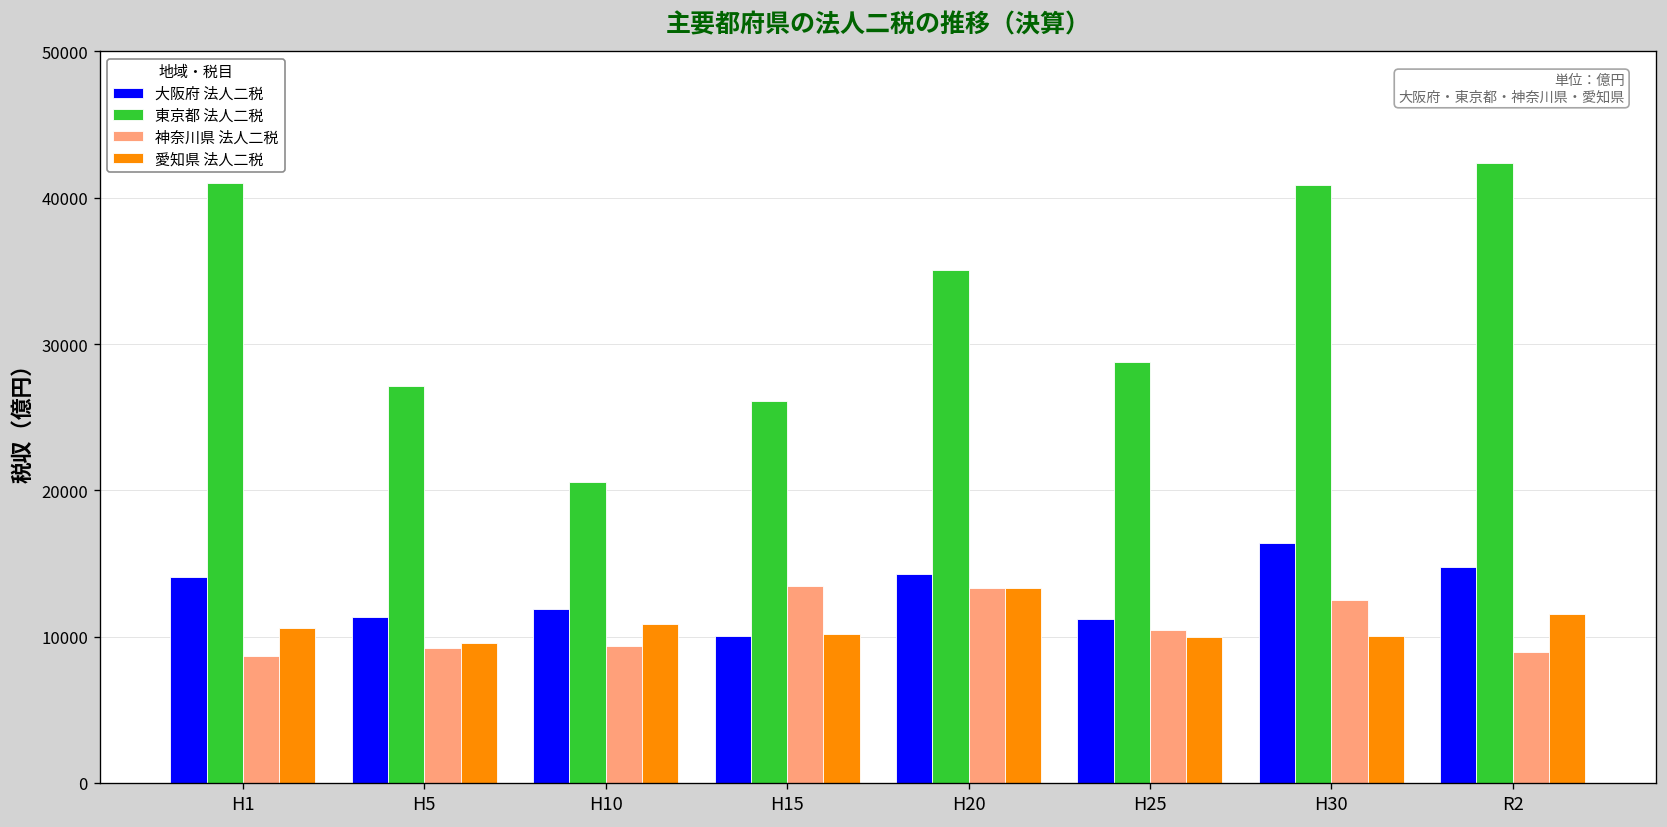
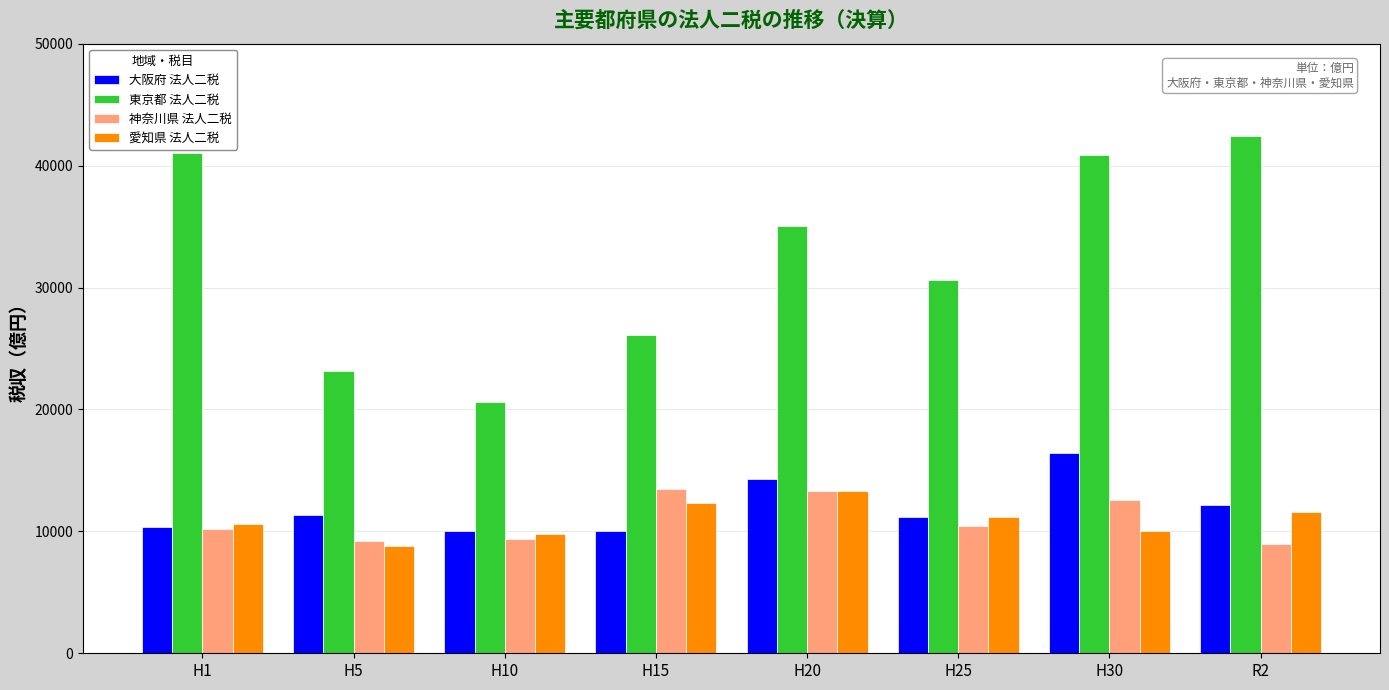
  {
    "大阪府 法人二税": {
-     "H1": 14100,
+     "H1": 10300,
      "H5": 11400,
-     "H10": 11900,
+     "H10": 10000,
      "H15": 10000,
      "H20": 14300,
      "H25": 11200,
      "H30": 16400,
-     "R2": 14800
+     "R2": 12200
    },
    "東京都 法人二税": {
      "H1": 41000,
-     "H5": 27100,
+     "H5": 23200,
      "H10": 20600,
      "H15": 26100,
      "H20": 35100,
-     "H25": 28800,
+     "H25": 30600,
      "H30": 40900,
      "R2": 42400
    },
    "神奈川県 法人二税": {
-     "H1": 8700,
+     "H1": 10200,
      "H5": 9200,
      "H10": 9400,
      "H15": 13400,
      "H20": 13300,
      "H25": 10400,
      "H30": 12500,
      "R2": 9000
    },
    "愛知県 法人二税": {
      "H1": 10600,
-     "H5": 9600,
-     "H10": 10900,
-     "H15": 10200,
+     "H5": 8800,
+     "H10": 9800,
+     "H15": 12300,
      "H20": 13300,
-     "H25": 10000,
+     "H25": 11200,
      "H30": 10000,
      "R2": 11600
    }
  }
